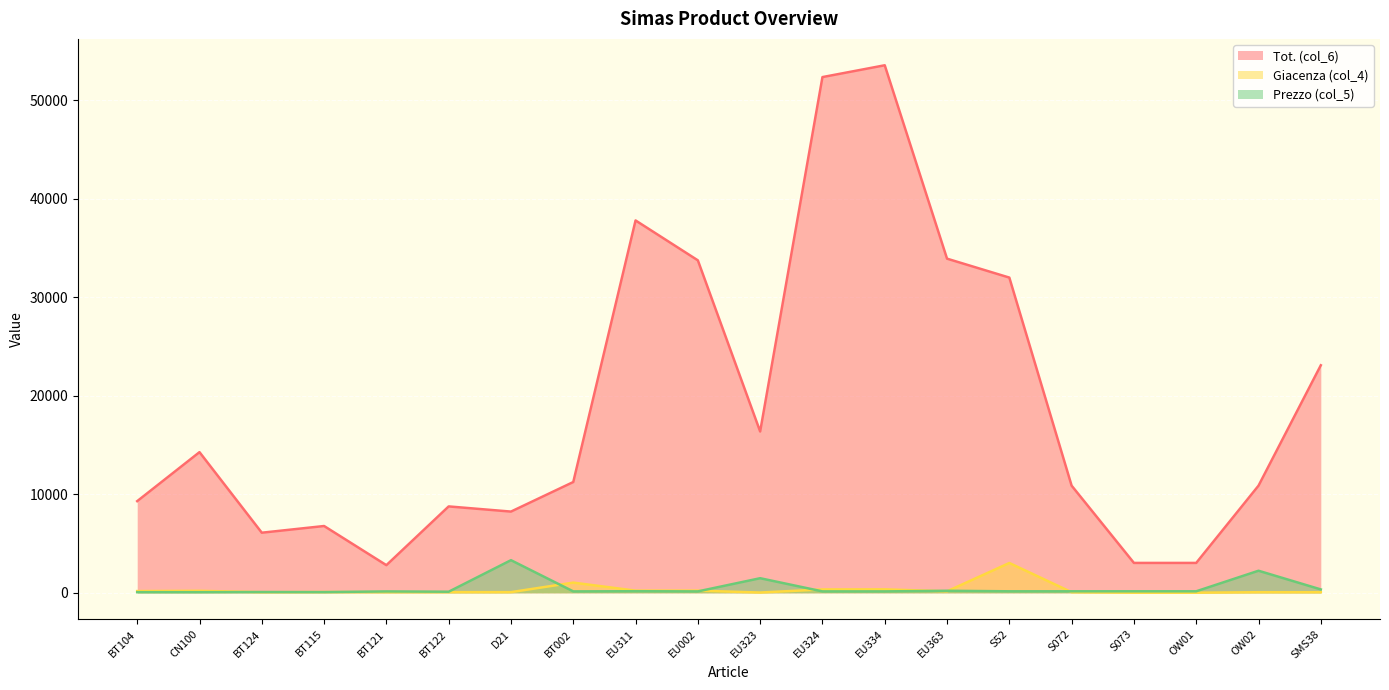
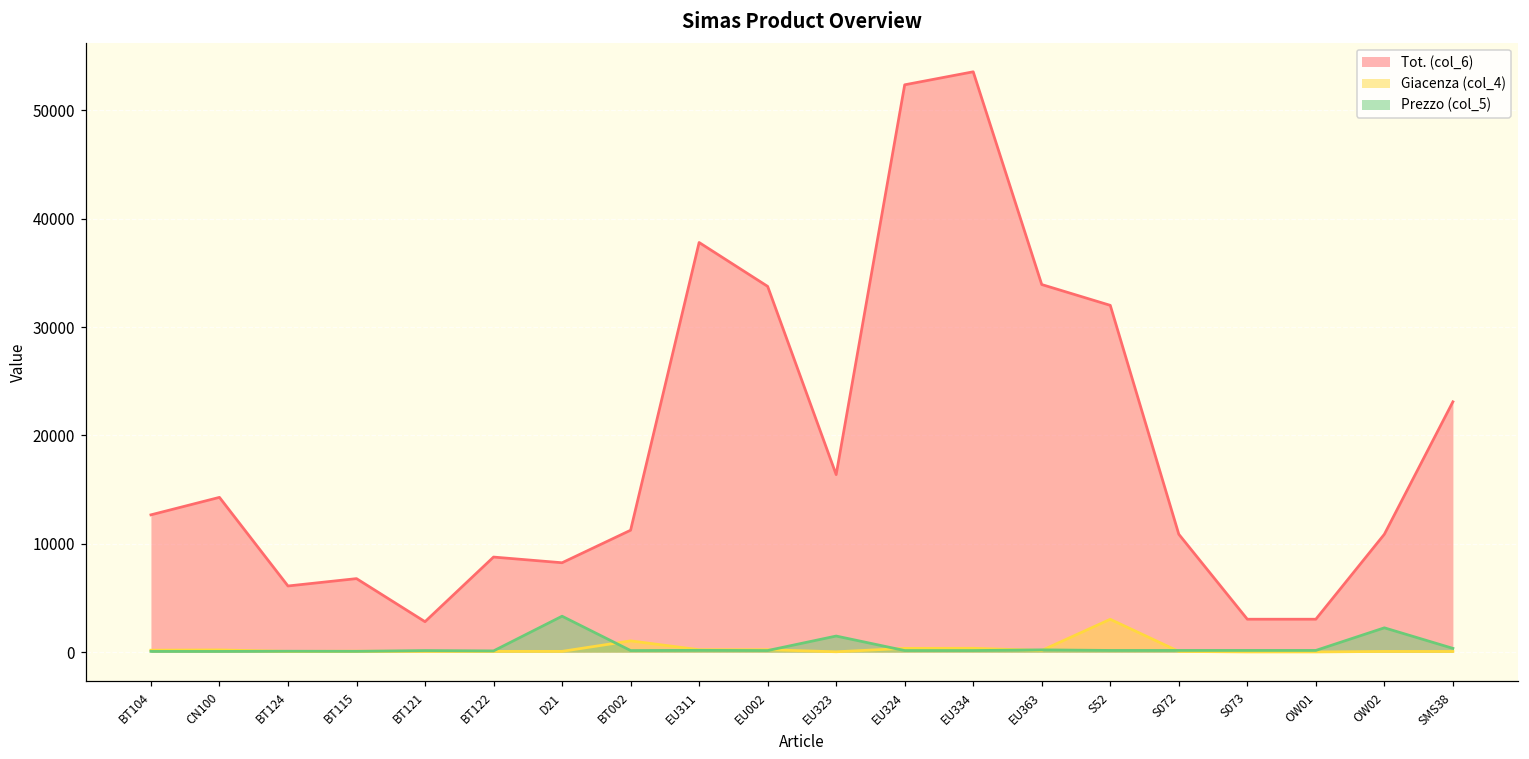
  {
    "Tot. (col_6)": {
-     "BT104": 9000,
+     "BT104": 13000,
      "CN100": 14000,
      "BT124": 6000,
      "BT115": 7000,
      "BT121": 3000,
      "BT122": 9000,
      "D21": 8000,
      "BT002": 11000,
      "EU311": 38000,
      "EU002": 34000,
      "EU323": 16000,
      "EU324": 52000,
      "EU334": 54000,
      "EU363": 34000,
      "S52": 32000,
      "S072": 11000,
      "S073": 3000,
      "OW01": 3000,
      "OW02": 11000,
      "SMS38": 23000
    },
    "Giacenza (col_4)": {
      "D21": 0,
      "BT002": 1000,
      "EU323": 0,
      "S52": 3000,
      "OW02": 0,
      "SMS38": 0
    },
    "Prezzo (col_5)": {
      "D21": 3000,
      "BT002": 0,
      "EU323": 1000,
      "S52": 0,
      "OW02": 2000,
      "SMS38": 0
    }
  }
